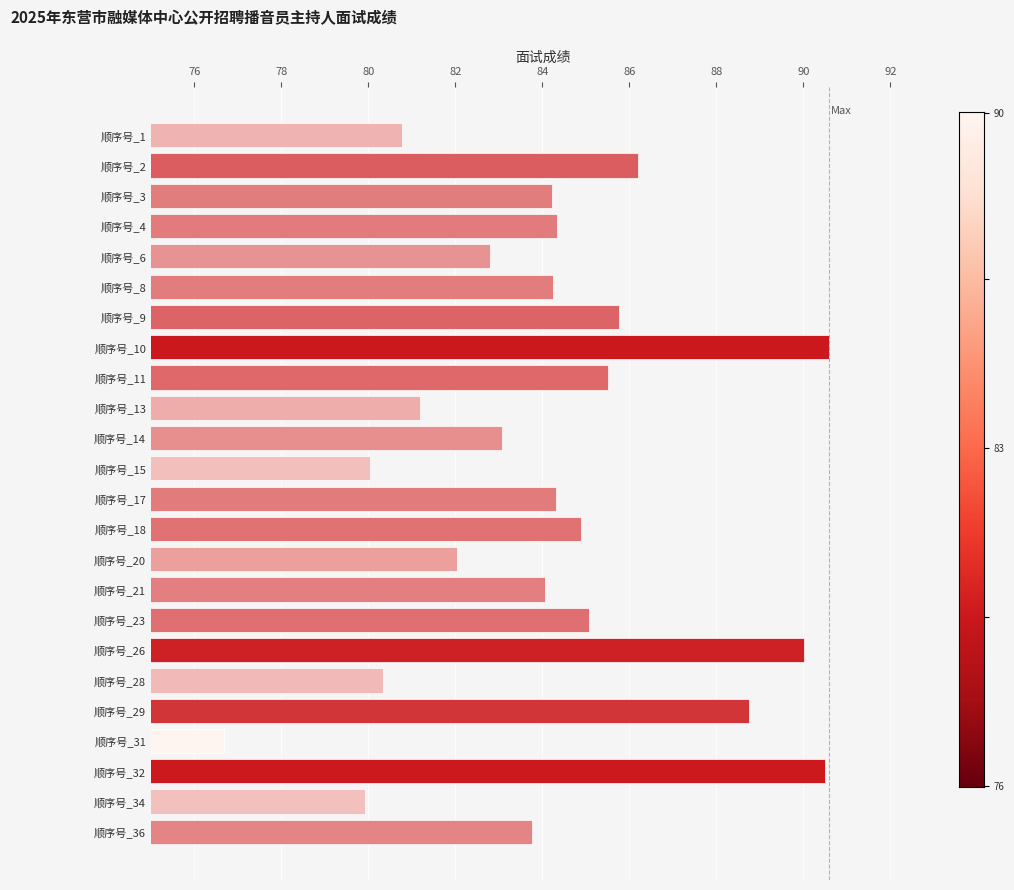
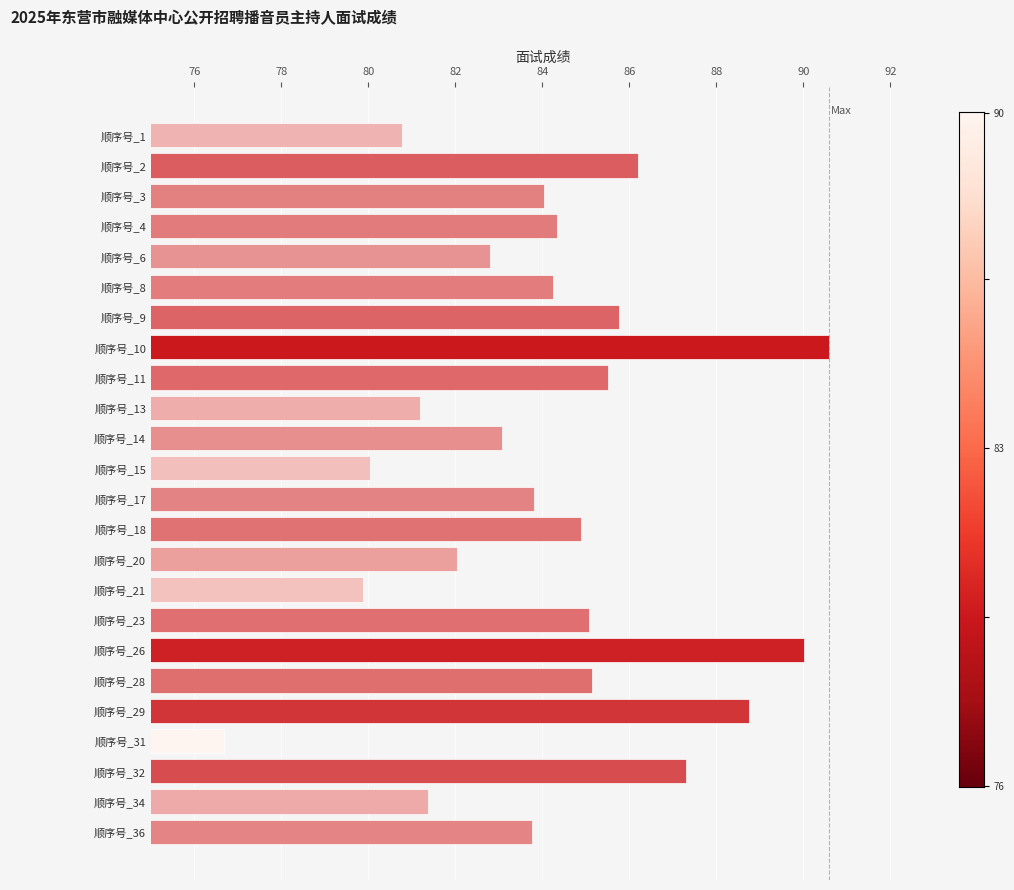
  {
    "顺序号_1": 80.8,
    "顺序号_2": 86.2,
-   "顺序号_3": 84.2,
+   "顺序号_3": 84.0,
    "顺序号_4": 84.3,
    "顺序号_6": 82.8,
    "顺序号_8": 84.3,
    "顺序号_9": 85.8,
    "顺序号_10": 90.6,
    "顺序号_11": 85.5,
    "顺序号_13": 81.2,
    "顺序号_14": 83.1,
    "顺序号_15": 80.0,
-   "顺序号_17": 84.3,
+   "顺序号_17": 83.8,
    "顺序号_18": 84.9,
    "顺序号_20": 82.0,
-   "顺序号_21": 84.1,
+   "顺序号_21": 79.9,
    "顺序号_23": 85.1,
    "顺序号_26": 90.0,
-   "顺序号_28": 80.3,
+   "顺序号_28": 85.2,
    "顺序号_29": 88.7,
    "顺序号_31": 76.7,
-   "顺序号_32": 90.5,
-   "顺序号_34": 79.9,
+   "顺序号_32": 87.3,
+   "顺序号_34": 81.4,
    "顺序号_36": 83.8
  }
